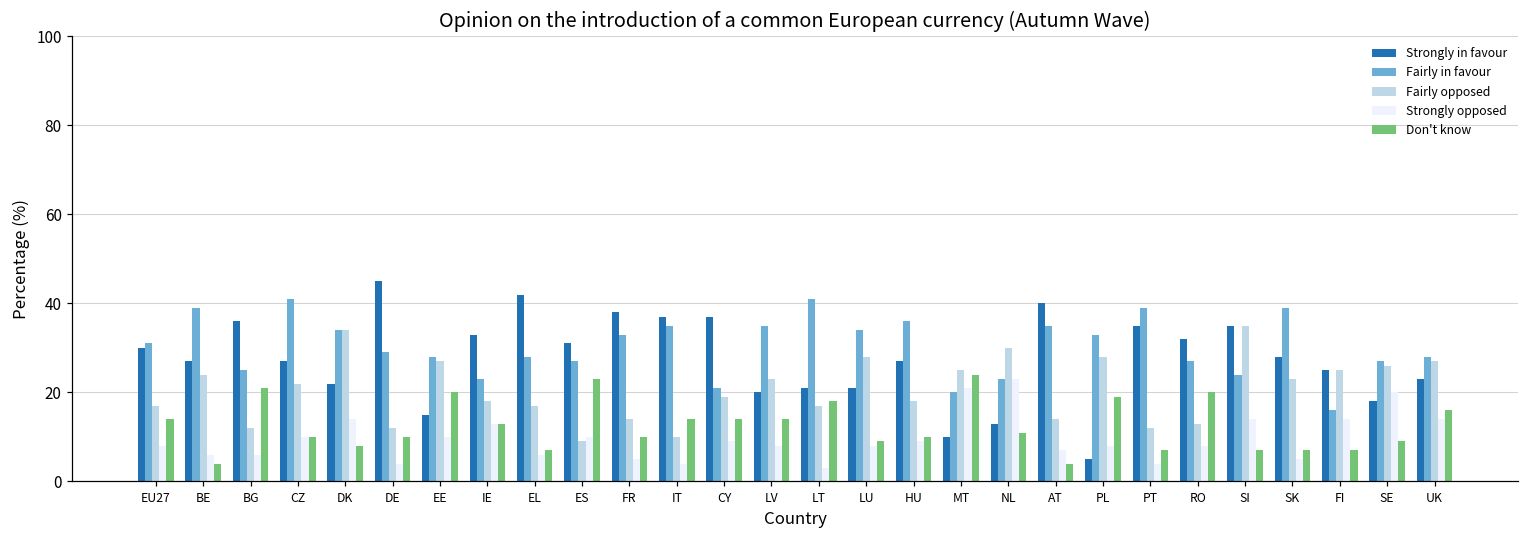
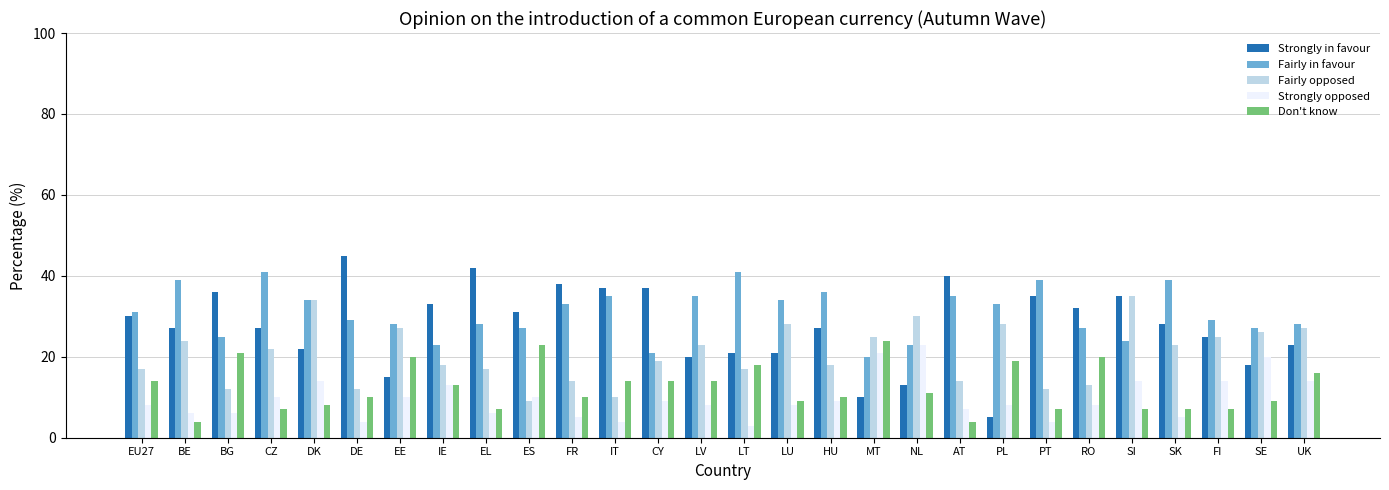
  {
    "Strongly in favour": {
      "EU27": 30,
      "BE": 27,
      "BG": 36,
      "CZ": 27,
      "DK": 22,
      "DE": 45,
      "EE": 15,
      "IE": 33,
      "EL": 42,
      "ES": 31,
      "FR": 38,
      "IT": 37,
      "CY": 37,
      "LV": 20,
      "LT": 21,
      "LU": 21,
      "HU": 27,
      "MT": 10,
      "NL": 13,
      "AT": 40,
      "PL": 5,
      "PT": 35,
      "RO": 32,
      "SI": 35,
      "SK": 28,
      "FI": 25,
      "SE": 18,
      "UK": 23
    },
    "Fairly in favour": {
      "EU27": 31,
      "BE": 39,
      "BG": 25,
      "CZ": 41,
      "DK": 34,
      "DE": 29,
      "EE": 28,
      "IE": 23,
      "EL": 28,
      "ES": 27,
      "FR": 33,
      "IT": 35,
      "CY": 21,
      "LV": 35,
      "LT": 41,
      "LU": 34,
      "HU": 36,
      "MT": 20,
      "NL": 23,
      "AT": 35,
      "PL": 33,
      "PT": 39,
      "RO": 27,
      "SI": 24,
      "SK": 39,
-     "FI": 16,
+     "FI": 29,
      "SE": 27,
      "UK": 28
    },
    "Fairly opposed": {
      "EU27": 17,
      "BE": 24,
      "BG": 12,
      "CZ": 22,
      "DK": 34,
      "DE": 12,
      "EE": 27,
      "IE": 18,
      "EL": 17,
      "ES": 9,
      "FR": 14,
      "IT": 10,
      "CY": 19,
      "LV": 23,
      "LT": 17,
      "LU": 28,
      "HU": 18,
      "MT": 25,
      "NL": 30,
      "AT": 14,
      "PL": 28,
      "PT": 12,
      "RO": 13,
      "SI": 35,
      "SK": 23,
      "FI": 25,
      "SE": 26,
      "UK": 27
    },
    "Strongly opposed": {
      "EU27": 8,
      "BE": 6,
      "BG": 6,
      "CZ": 10,
      "DK": 14,
      "DE": 4,
      "EE": 10,
      "IE": 13,
      "EL": 6,
      "ES": 10,
      "FR": 5,
      "IT": 4,
      "CY": 9,
      "LV": 8,
      "LT": 3,
      "LU": 8,
      "HU": 9,
      "MT": 21,
      "NL": 23,
      "AT": 7,
      "PL": 8,
      "PT": 4,
      "RO": 8,
      "SI": 14,
      "SK": 5,
      "FI": 14,
      "SE": 20,
      "UK": 14
    },
    "Don't know": {
      "EU27": 14,
      "BE": 4,
      "BG": 21,
-     "CZ": 10,
+     "CZ": 7,
      "DK": 8,
      "DE": 10,
      "EE": 20,
      "IE": 13,
      "EL": 7,
      "ES": 23,
      "FR": 10,
      "IT": 14,
      "CY": 14,
      "LV": 14,
      "LT": 18,
      "LU": 9,
      "HU": 10,
      "MT": 24,
      "NL": 11,
      "AT": 4,
      "PL": 19,
      "PT": 7,
      "RO": 20,
      "SI": 7,
      "SK": 7,
      "FI": 7,
      "SE": 9,
      "UK": 16
    }
  }
